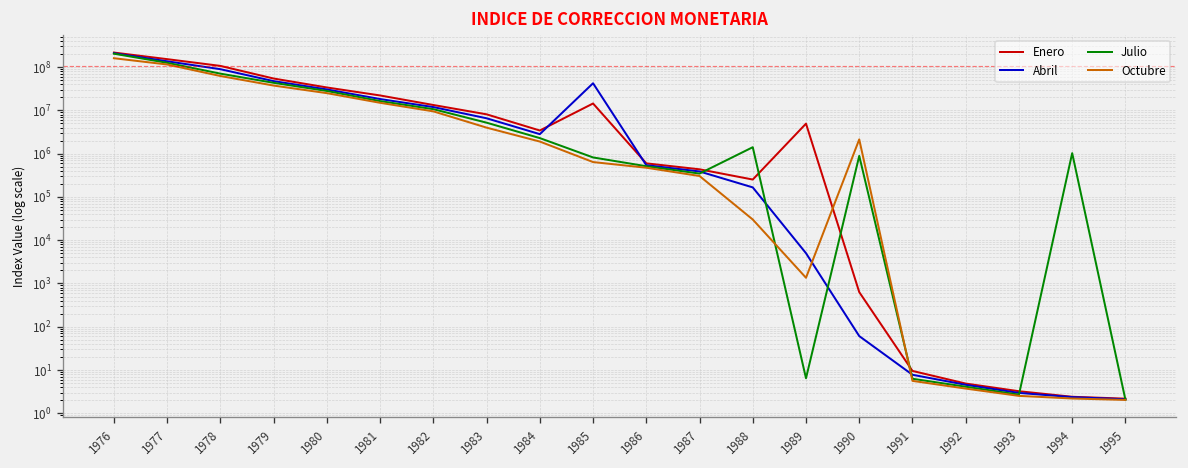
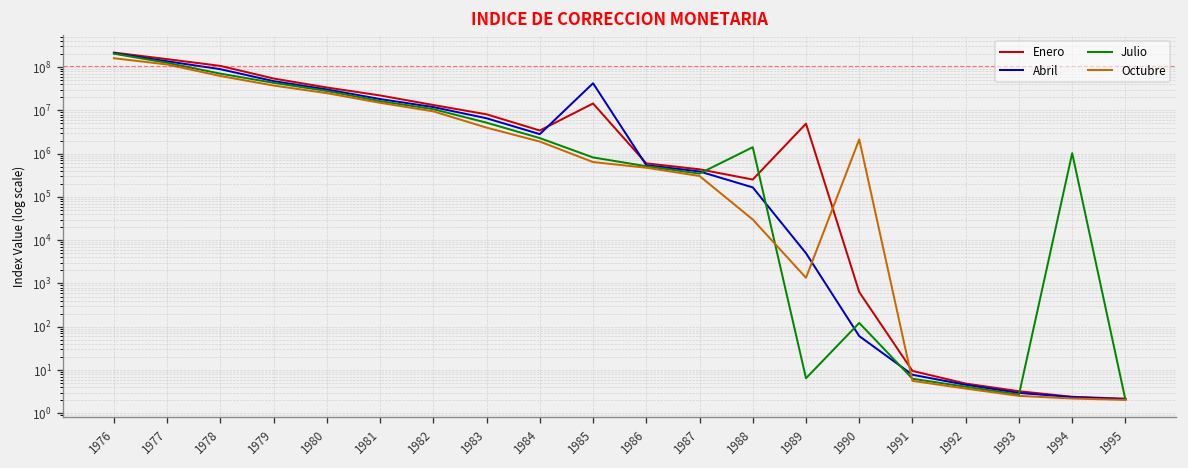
  {
    "Enero": {
      "1978": 110000000,
      "1981": 20000000,
      "1983": 8000000,
      "1984": 3000000,
      "1985": 14000000,
      "1988": 300000,
      "1989": 5000000,
      "1990": 600,
      "1991": 10
    },
    "Abril": {
      "1978": 90000000,
      "1983": 7000000,
      "1984": 3000000,
      "1985": 40000000,
      "1988": 200000,
      "1989": 5000,
      "1990": 60,
      "1991": 8
    },
    "Julio": {
      "1983": 5000000,
      "1984": 2000000,
      "1985": 800000,
      "1988": 1400000,
      "1989": 6,
-     "1990": 900000,
+     "1990": 120,
      "1994": 1000000
    },
    "Octubre": {
      "1976": 200000000,
      "1983": 4000000,
      "1984": 2000000,
      "1985": 600000,
      "1988": 30000,
      "1989": 1400,
      "1990": 2000000
    }
  }
